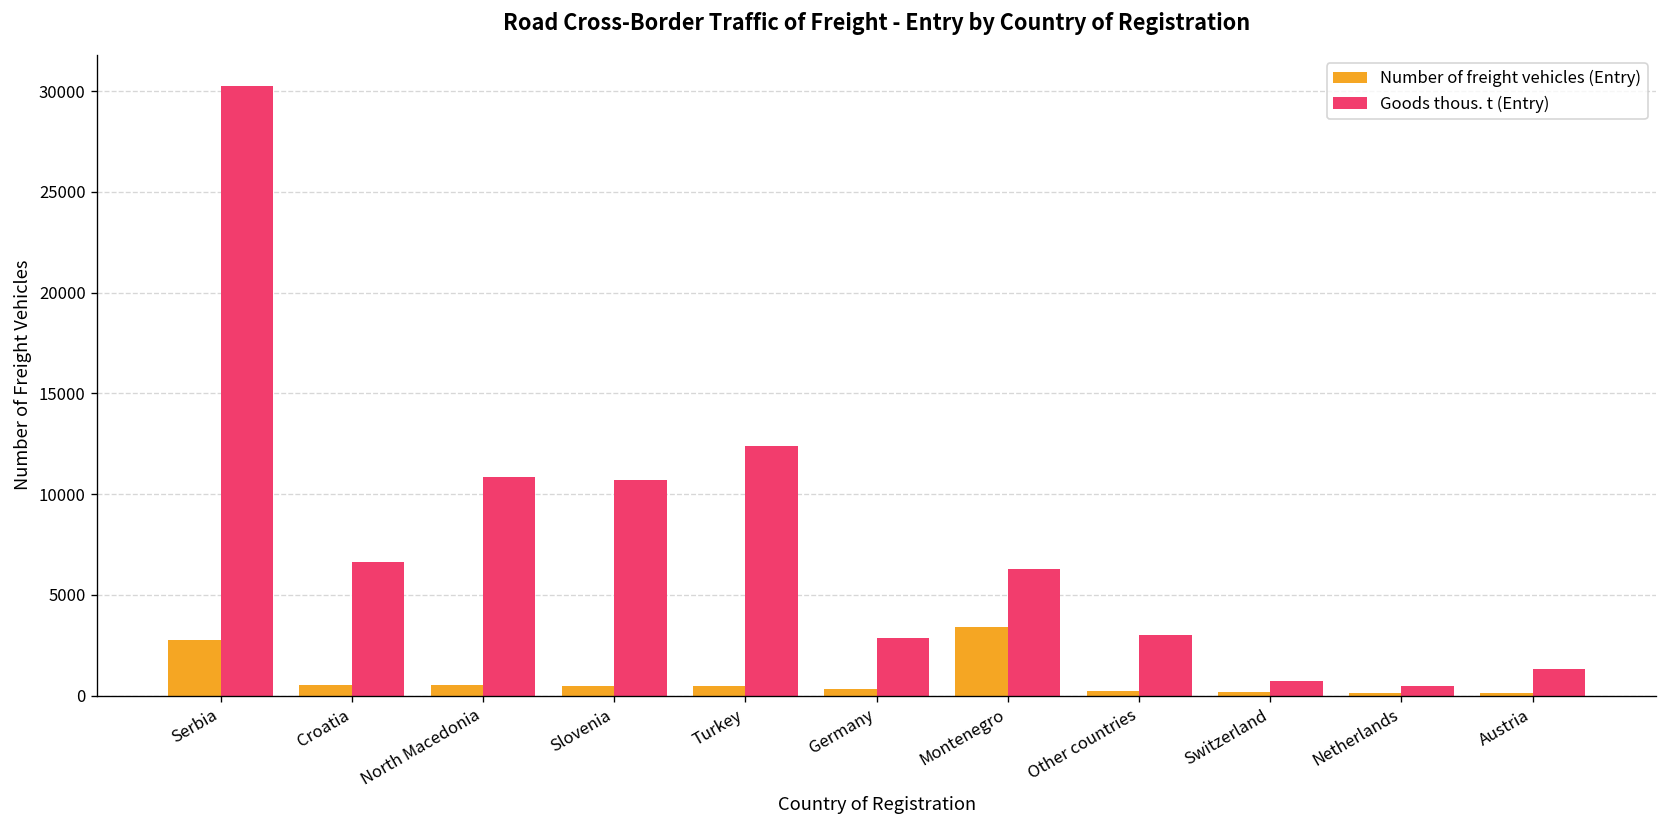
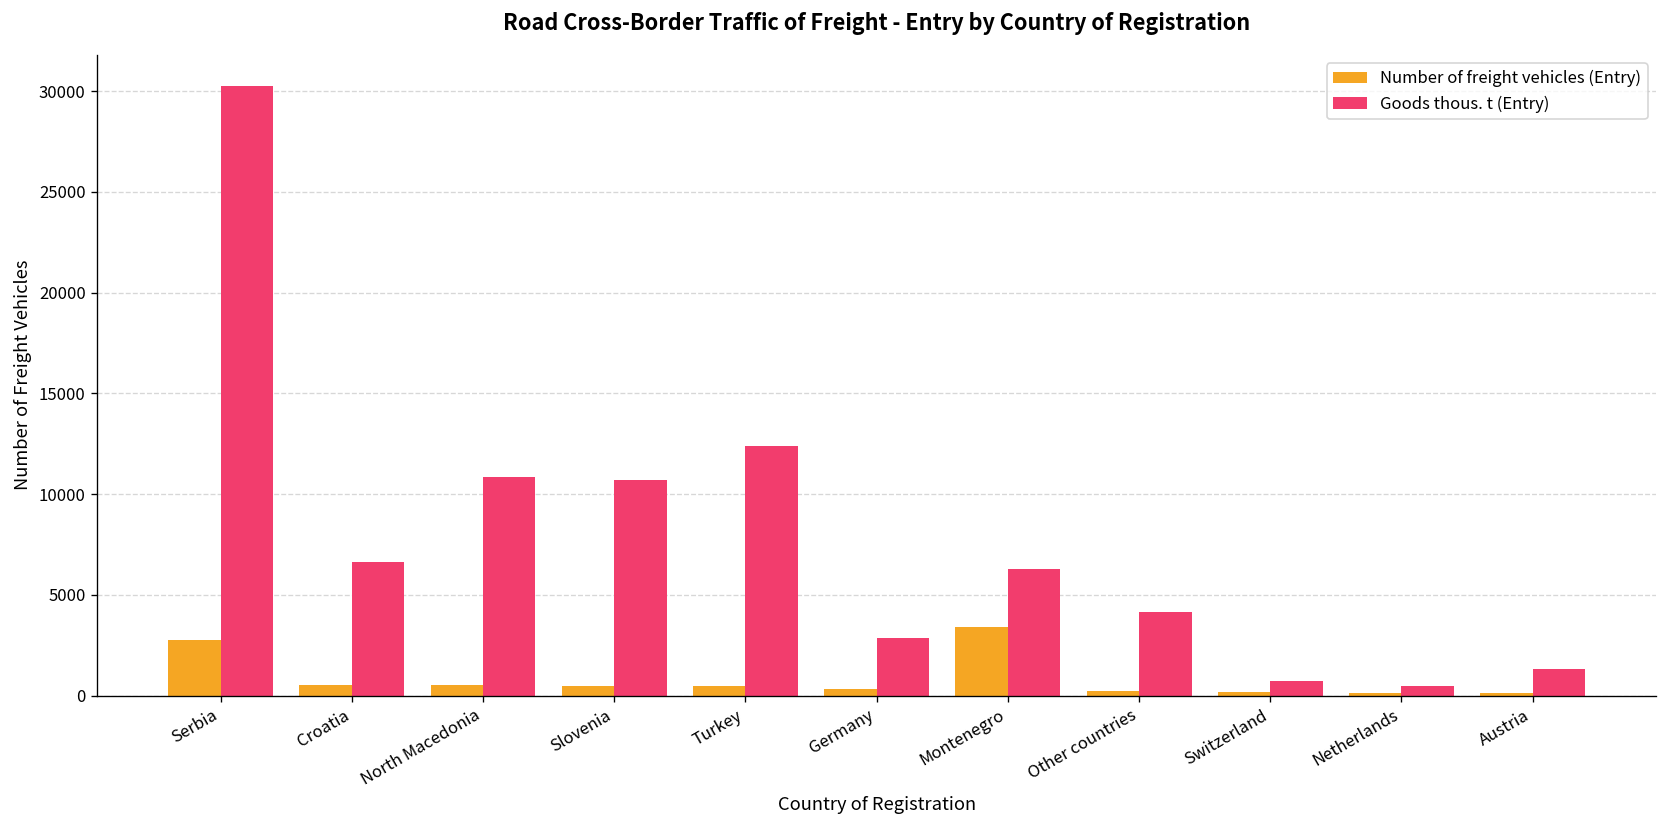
  {
    "Number of freight vehicles (Entry)": {
      "Serbia": 2800,
      "Croatia": 500,
      "North Macedonia": 500,
      "Slovenia": 500,
      "Turkey": 500,
      "Germany": 300,
      "Montenegro": 3400,
      "Other countries": 200,
      "Switzerland": 200
    },
    "Goods thous. t (Entry)": {
      "Serbia": 30300,
      "Croatia": 6600,
      "North Macedonia": 10900,
      "Slovenia": 10700,
      "Turkey": 12400,
      "Germany": 2900,
      "Montenegro": 6300,
-     "Other countries": 3000,
+     "Other countries": 4100,
      "Switzerland": 700,
      "Netherlands": 500,
      "Austria": 1300
    }
  }
